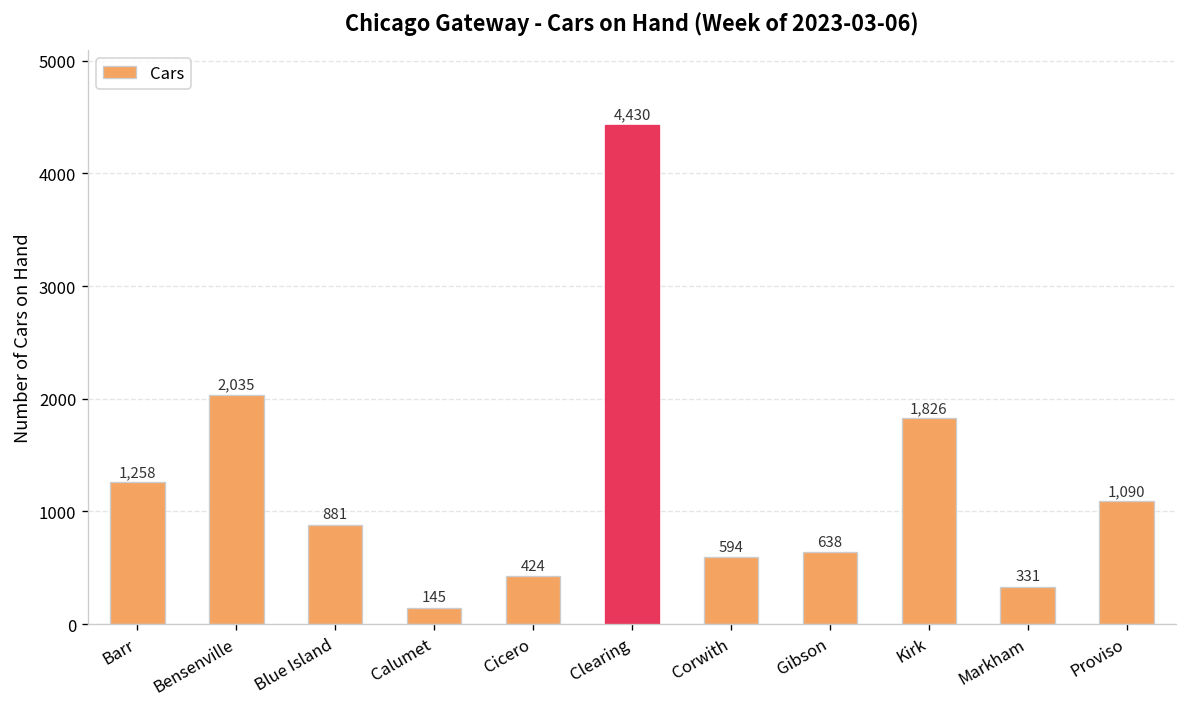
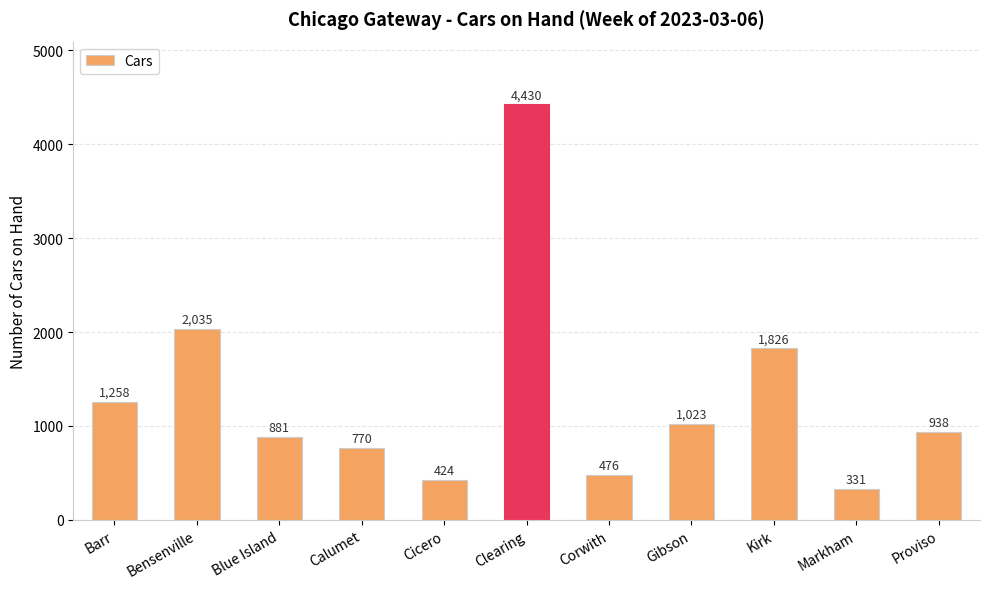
  {
    "Barr": "1,258",
    "Bensenville": "2,035",
    "Blue Island": "881",
-   "Calumet": "145",
+   "Calumet": "770",
    "Cicero": "424",
    "Clearing": "4,430",
-   "Corwith": "594",
-   "Gibson": "638",
+   "Corwith": "476",
+   "Gibson": "1,023",
    "Kirk": "1,826",
    "Markham": "331",
-   "Proviso": "1,090"
+   "Proviso": "938"
  }
